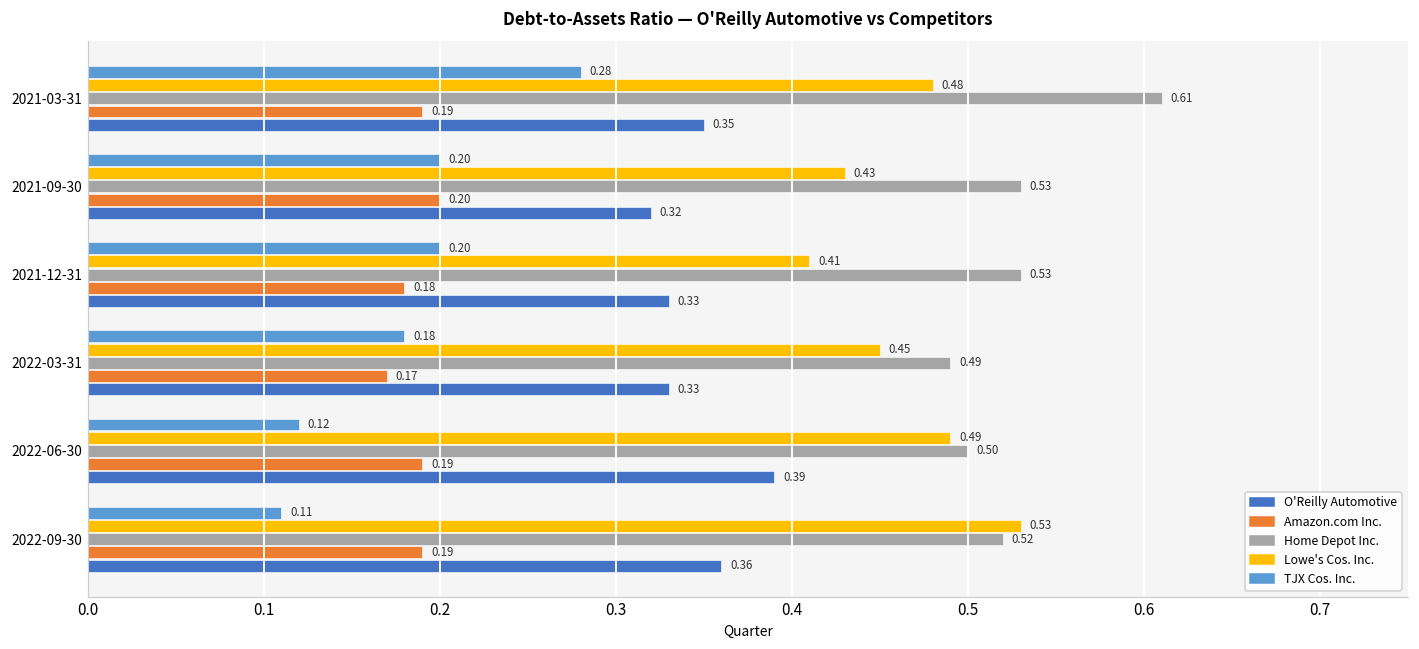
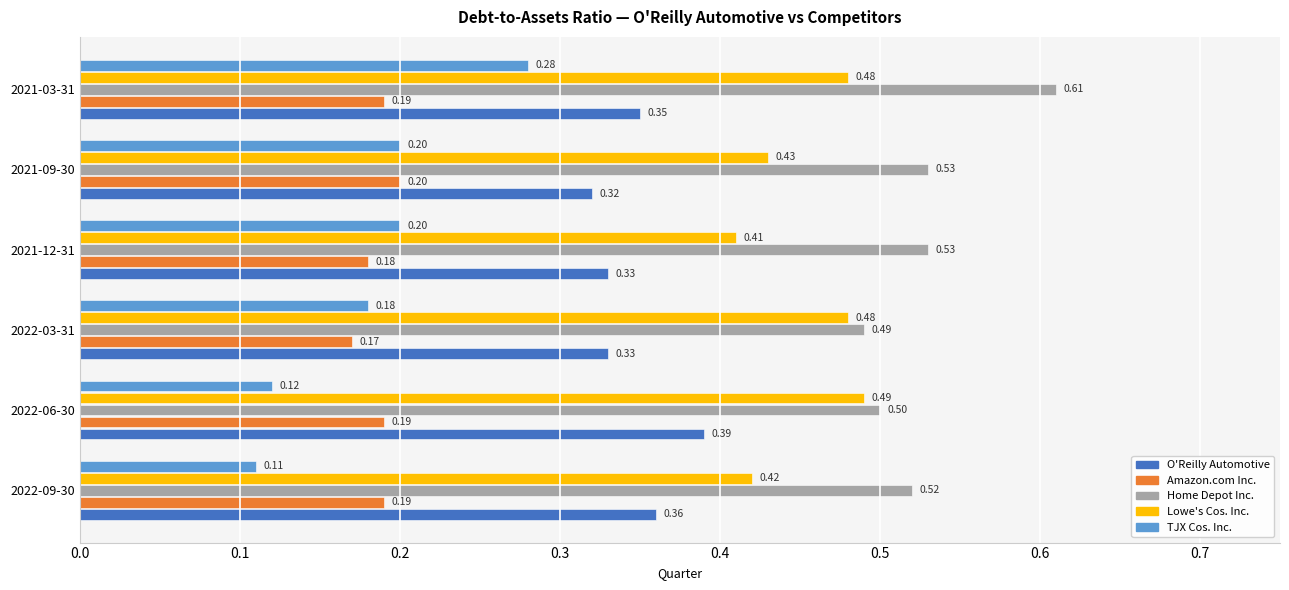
  {
    "Amazon.com Inc.": {
      "2021-03-31": 0.19,
      "2021-09-30": 0.20,
      "2021-12-31": 0.18,
      "2022-03-31": 0.17,
      "2022-06-30": 0.19,
      "2022-09-30": 0.19
    },
    "Home Depot Inc.": {
      "2021-03-31": 0.61,
      "2021-09-30": 0.53,
      "2021-12-31": 0.53,
      "2022-03-31": 0.49,
      "2022-06-30": 0.50,
      "2022-09-30": 0.52
    },
    "Lowe's Cos. Inc.": {
      "2021-03-31": 0.48,
      "2021-09-30": 0.43,
      "2021-12-31": 0.41,
-     "2022-03-31": 0.45,
+     "2022-03-31": 0.48,
      "2022-06-30": 0.49,
-     "2022-09-30": 0.53
+     "2022-09-30": 0.42
    }
  }
